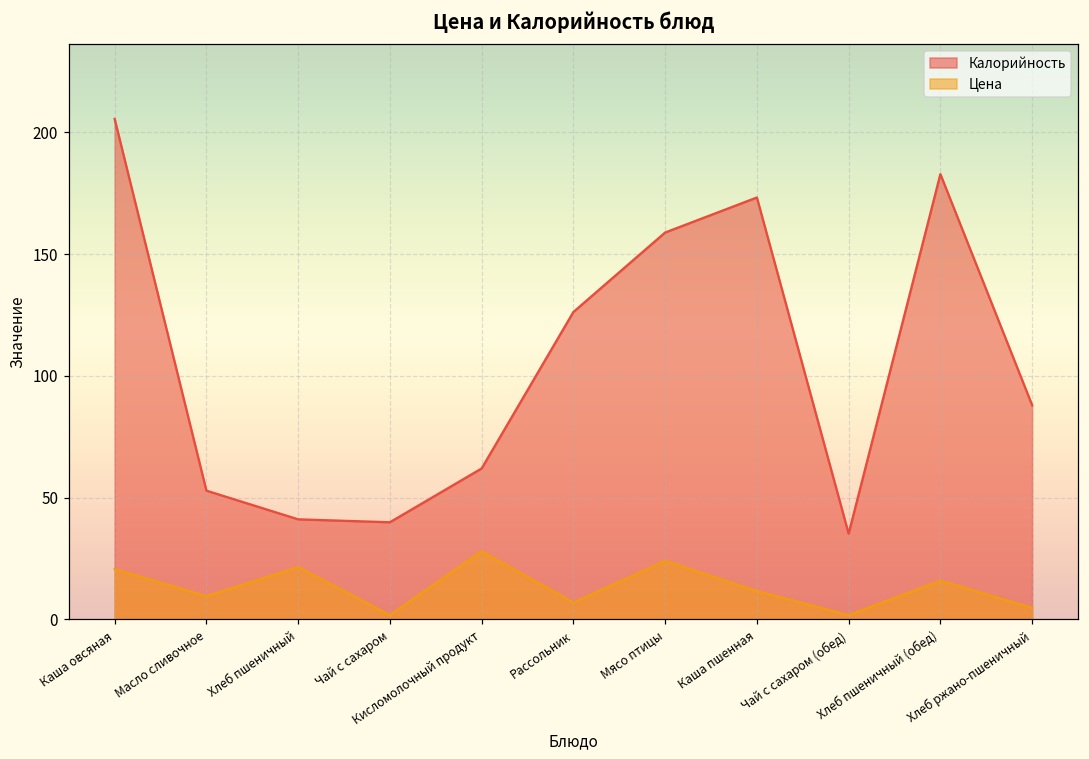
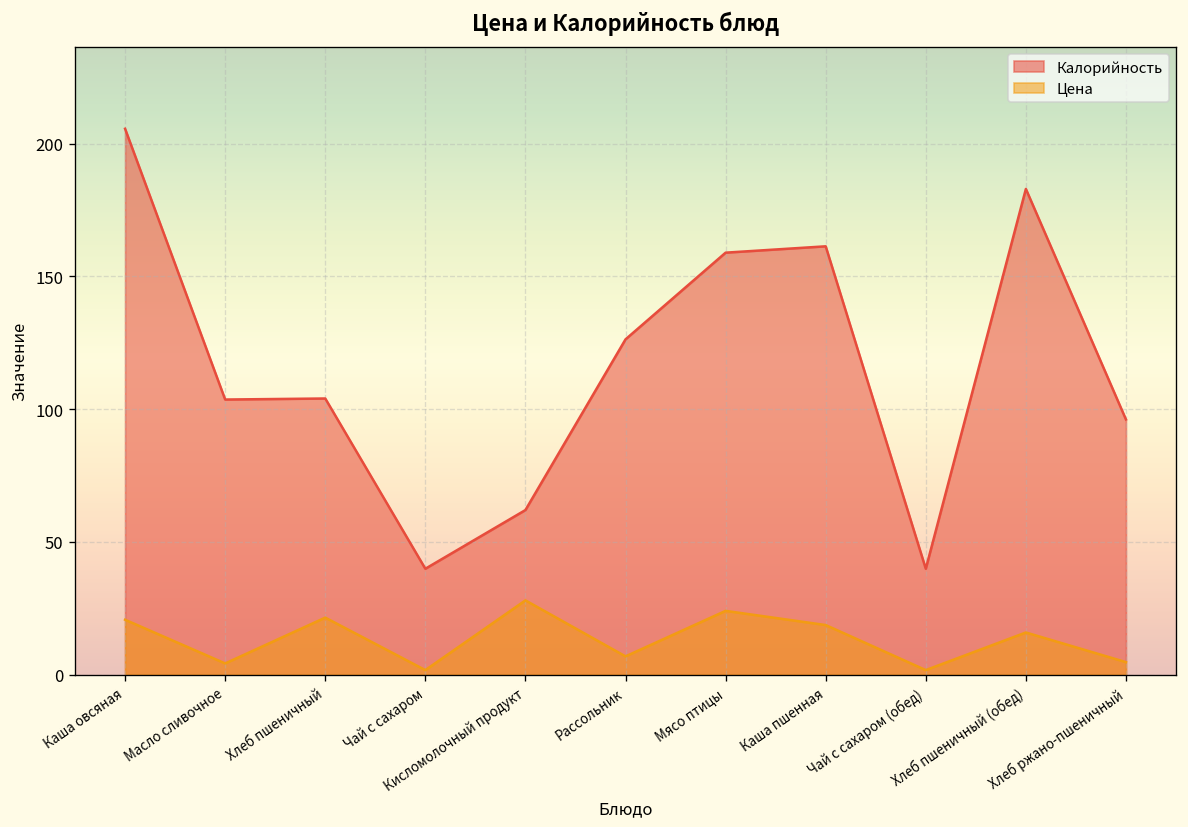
  {
    "Калорийность": {
      "Каша овсяная": 206,
-     "Масло сливочное": 53,
-     "Хлеб пшеничный": 41,
+     "Масло сливочное": 104,
+     "Хлеб пшеничный": 104,
      "Чай с сахаром": 40,
      "Кисломолочный продукт": 62,
      "Рассольник": 126,
      "Мясо птицы": 159,
-     "Каша пшенная": 173,
-     "Чай с сахаром (обед)": 35,
+     "Каша пшенная": 161,
+     "Чай с сахаром (обед)": 40,
      "Хлеб пшеничный (обед)": 183,
-     "Хлеб ржано-пшеничный": 88
+     "Хлеб ржано-пшеничный": 96
    },
    "Цена": {
      "Каша овсяная": 21,
-     "Масло сливочное": 10,
+     "Масло сливочное": 4,
      "Хлеб пшеничный": 22,
      "Чай с сахаром": 2,
      "Кисломолочный продукт": 28,
      "Рассольник": 7,
      "Мясо птицы": 24,
-     "Каша пшенная": 12,
+     "Каша пшенная": 19,
      "Чай с сахаром (обед)": 2,
      "Хлеб пшеничный (обед)": 16,
      "Хлеб ржано-пшеничный": 5
    }
  }
